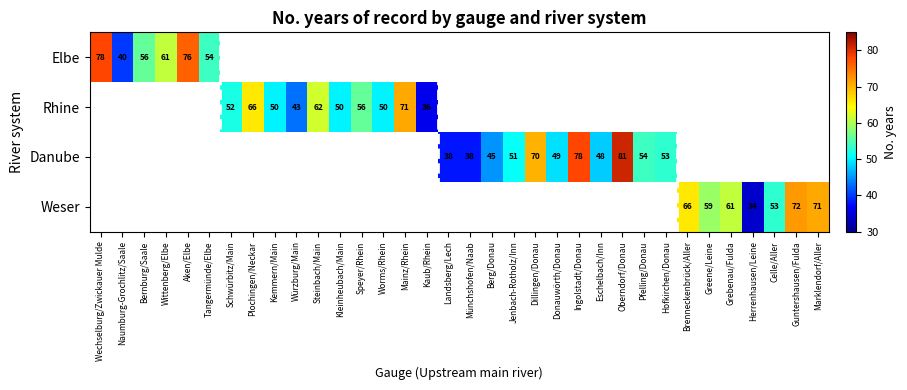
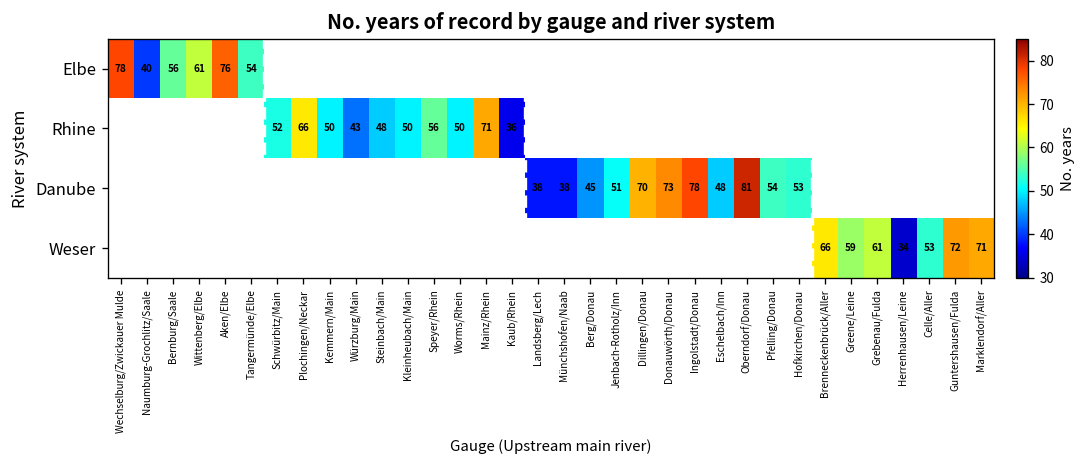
  {
    "Elbe": {
      "Wechselburg/Zwickauer Mulde": 78,
      "Naumburg-Grochlitz/Saale": 40,
      "Bernburg/Saale": 56,
      "Wittenberg/Elbe": 61,
      "Aken/Elbe": 76,
      "Tangermünde/Elbe": 54
    },
    "Rhine": {
      "Schwürbitz/Main": 52,
      "Plochingen/Neckar": 66,
      "Kemmern/Main": 50,
      "Würzburg/Main": 43,
-     "Steinbach/Main": 62,
+     "Steinbach/Main": 48,
      "Kleinheubach/Main": 50,
      "Speyer/Rhein": 56,
      "Worms/Rhein": 50,
      "Mainz/Rhein": 71,
      "Kaub/Rhein": 36
    },
    "Danube": {
      "Landsberg/Lech": 38,
      "Münchshofen/Naab": 38,
      "Berg/Donau": 45,
      "Jenbach-Rotholz/Inn": 51,
      "Dillingen/Donau": 70,
-     "Donauwörth/Donau": 49,
+     "Donauwörth/Donau": 73,
      "Ingolstadt/Donau": 78,
      "Eschelbach/Inn": 48,
      "Oberndorf/Donau": 81,
      "Pfelling/Donau": 54,
      "Hofkirchen/Donau": 53
    },
    "Weser": {
      "Brenneckenbrück/Aller": 66,
      "Greene/Leine": 59,
      "Grebenau/Fulda": 61,
      "Herrenhausen/Leine": 34,
      "Celle/Aller": 53,
      "Guntershausen/Fulda": 72,
      "Marklendorf/Aller": 71
    }
  }
